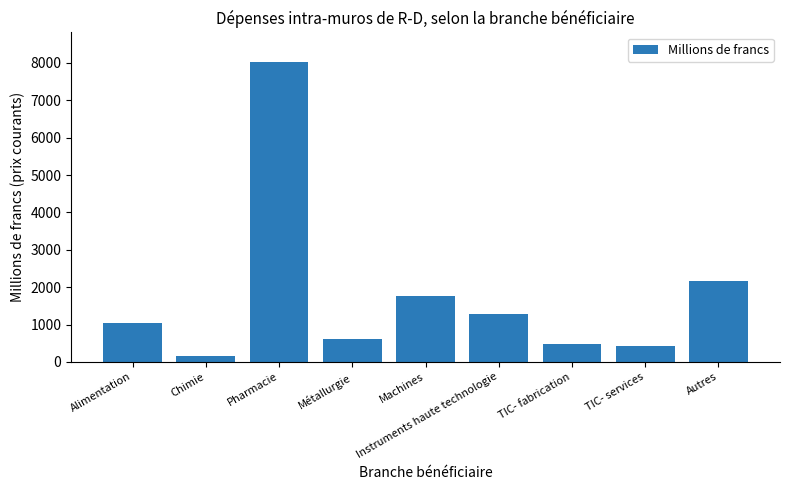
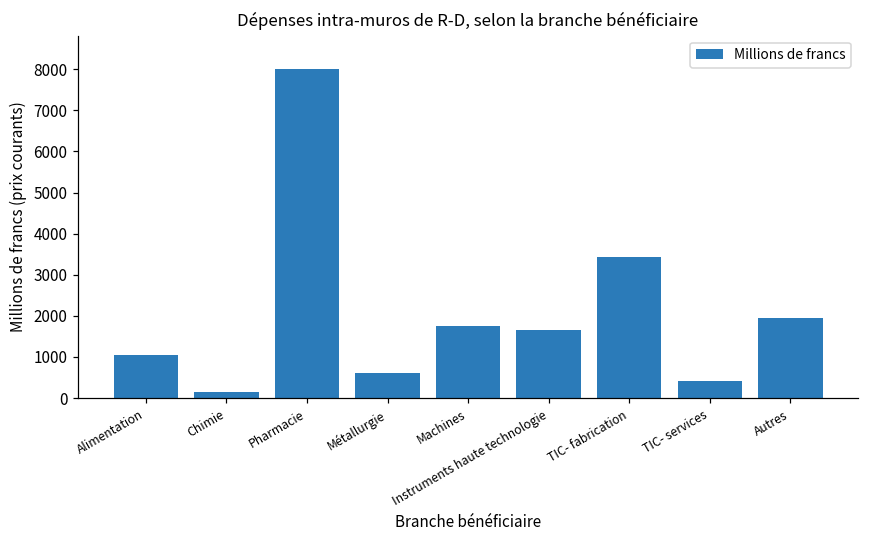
  {
    "Alimentation": 1000,
    "Chimie": 200,
    "Pharmacie": 8000,
    "Métallurgie": 600,
    "Machines": 1800,
-   "Instruments haute technologie": 1300,
-   "TIC- fabrication": 500,
+   "Instruments haute technologie": 1700,
+   "TIC- fabrication": 3400,
    "TIC- services": 400,
-   "Autres": 2200
+   "Autres": 2000
  }
